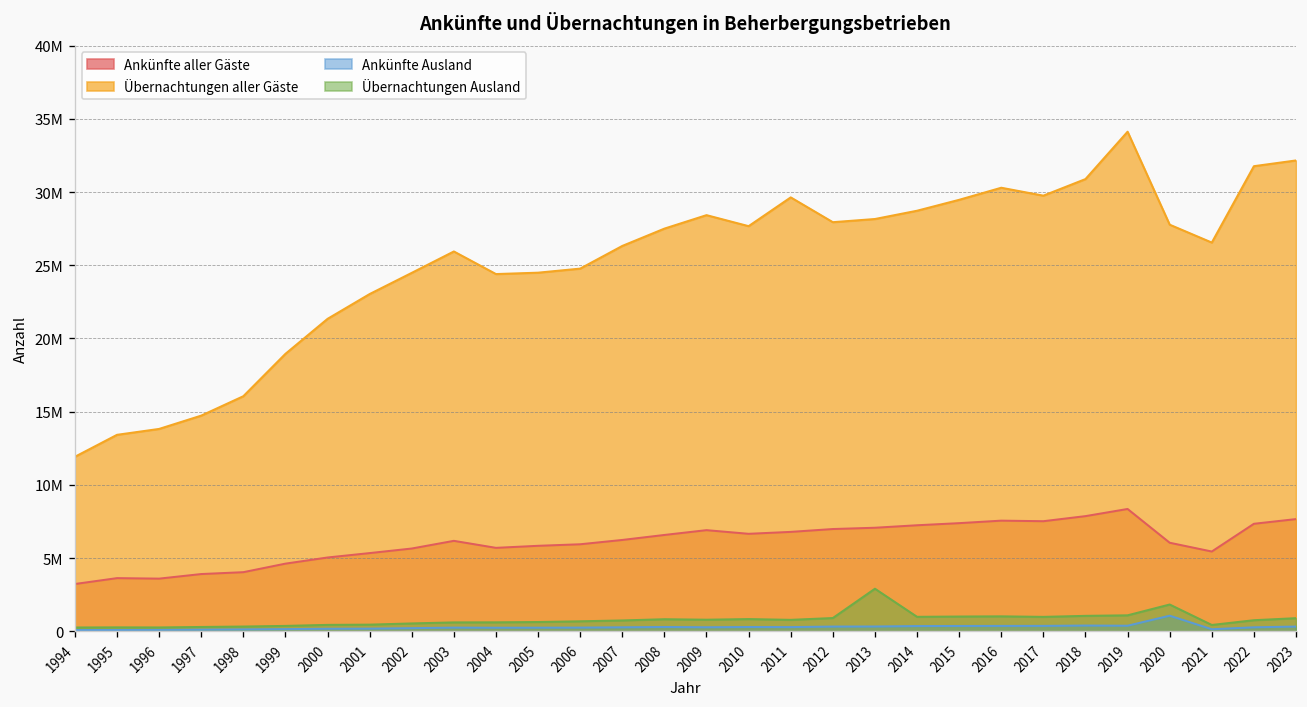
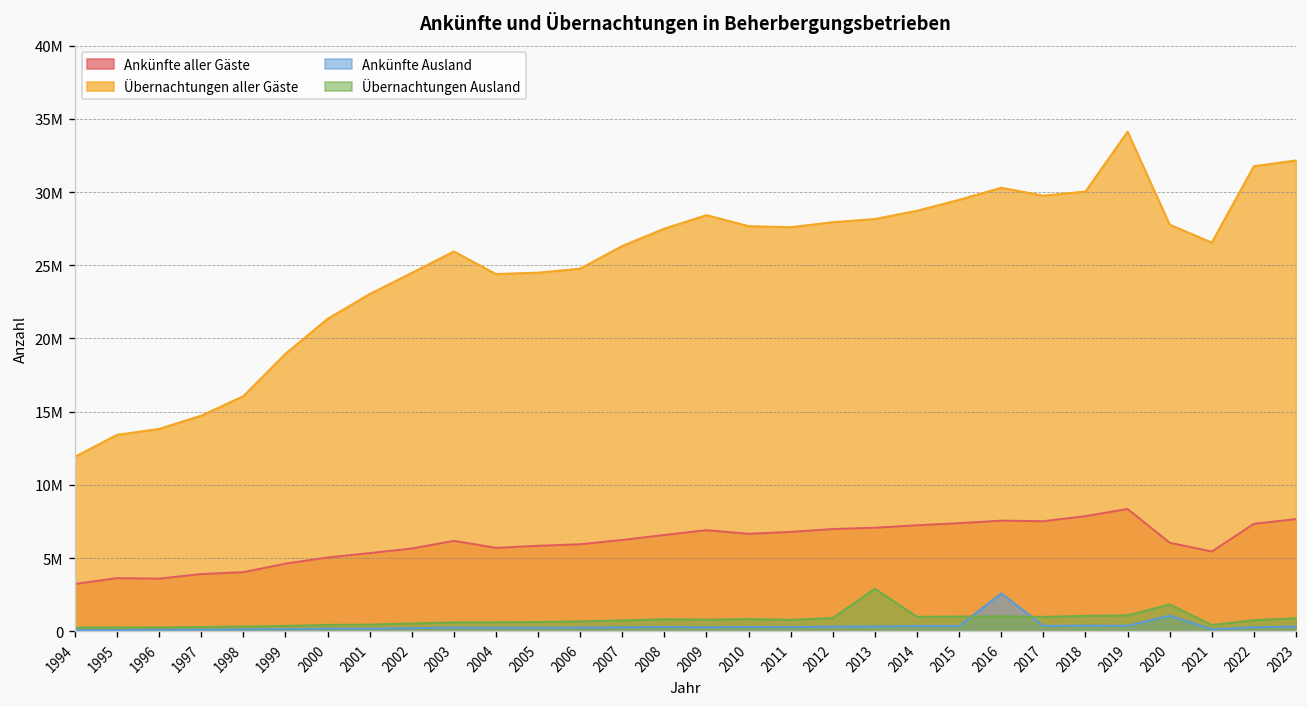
  {
    "Ankünfte aller Gäste": {
      "1994": 3200000,
      "1995": 3600000,
      "1996": 3600000,
      "1997": 3900000,
      "1998": 4000000,
      "1999": 4600000,
      "2000": 5100000,
      "2001": 5400000,
      "2002": 5700000,
      "2003": 6200000,
      "2004": 5700000,
      "2005": 5800000,
      "2006": 6000000,
      "2007": 6200000,
      "2008": 6600000,
      "2009": 6900000,
      "2010": 6700000,
      "2011": 6800000,
      "2012": 7000000,
      "2013": 7100000,
      "2014": 7300000,
      "2015": 7400000,
      "2016": 7600000,
      "2017": 7500000,
      "2018": 7900000,
      "2019": 8400000,
      "2020": 6100000,
      "2021": 5500000,
      "2022": 7400000,
      "2023": 7700000
    },
    "Übernachtungen aller Gäste": {
      "1994": 11900000,
      "1995": 13400000,
      "1996": 13800000,
      "1997": 14700000,
      "1998": 16100000,
      "1999": 19000000,
      "2000": 21300000,
      "2001": 23000000,
      "2002": 24500000,
      "2003": 25900000,
      "2004": 24400000,
      "2005": 24500000,
      "2006": 24800000,
      "2007": 26300000,
      "2008": 27500000,
      "2009": 28400000,
      "2010": 27700000,
-     "2011": 29600000,
+     "2011": 27600000,
      "2012": 27900000,
      "2013": 28200000,
      "2014": 28700000,
      "2015": 29500000,
      "2016": 30300000,
      "2017": 29800000,
-     "2018": 30900000,
+     "2018": 30000000,
      "2019": 34100000,
      "2020": 27800000,
      "2021": 26500000,
      "2022": 31800000,
      "2023": 32200000
    },
    "Ankünfte Ausland": {
      "1999": 200000,
      "2000": 200000,
      "2001": 200000,
      "2002": 200000,
      "2003": 300000,
      "2004": 300000,
      "2005": 300000,
      "2006": 300000,
      "2007": 300000,
      "2008": 300000,
      "2009": 300000,
      "2010": 300000,
      "2011": 300000,
      "2012": 300000,
      "2013": 300000,
      "2014": 400000,
      "2015": 400000,
-     "2016": 400000,
+     "2016": 2600000,
      "2017": 400000,
      "2018": 400000,
      "2019": 400000,
      "2020": 1100000,
      "2021": 200000,
      "2022": 300000,
      "2023": 300000
    },
    "Übernachtungen Ausland": {
      "1999": 400000,
      "2000": 500000,
      "2001": 500000,
      "2002": 500000,
      "2003": 600000,
      "2004": 600000,
      "2005": 600000,
      "2006": 700000,
      "2007": 800000,
      "2008": 800000,
      "2009": 800000,
      "2010": 800000,
      "2011": 800000,
      "2012": 900000,
      "2013": 2900000,
      "2014": 1000000,
      "2015": 1000000,
      "2016": 1000000,
      "2017": 1000000,
      "2018": 1100000,
      "2019": 1100000,
      "2020": 1800000,
      "2021": 400000,
      "2022": 800000,
      "2023": 900000
    }
  }
